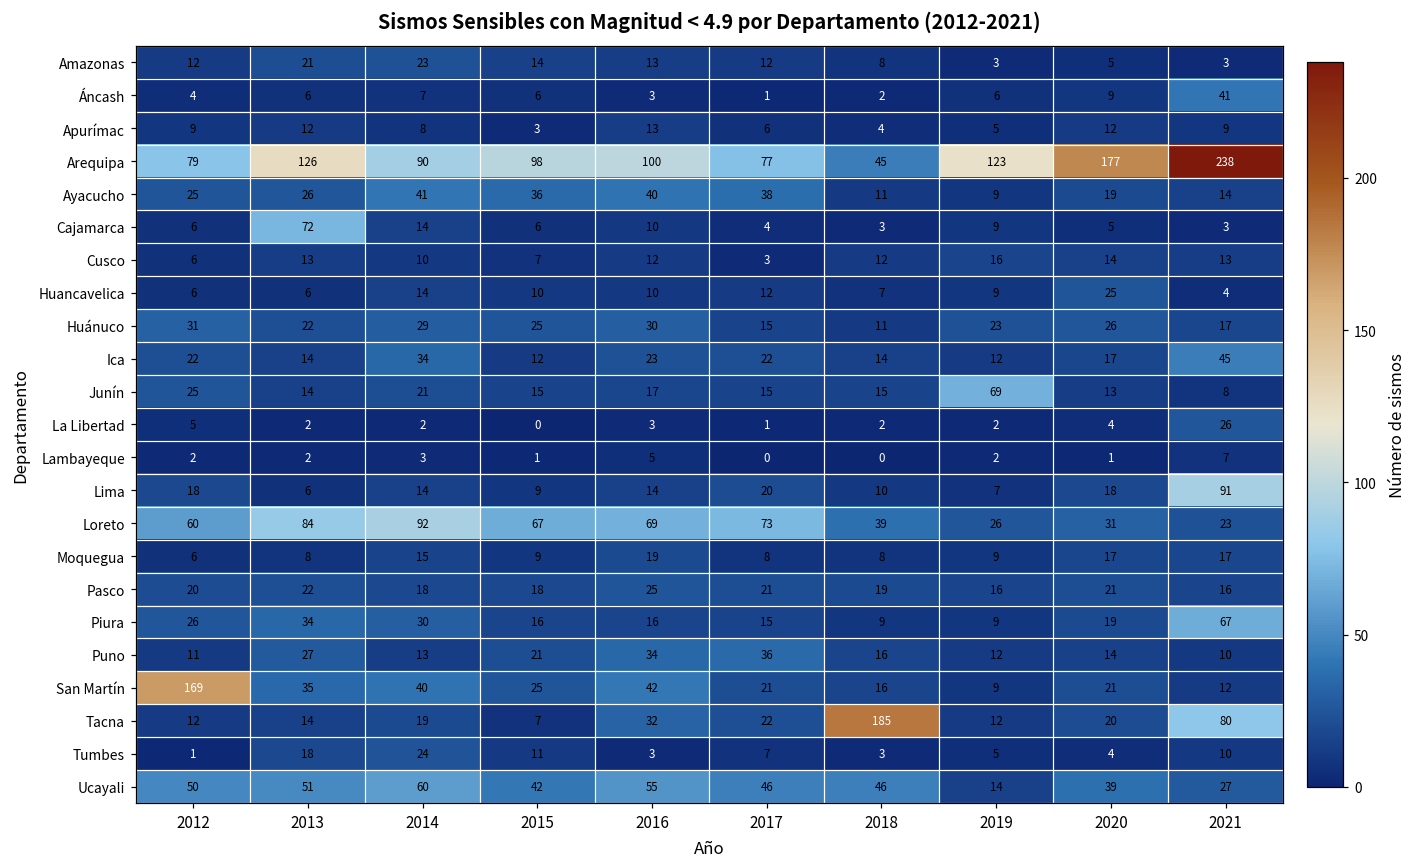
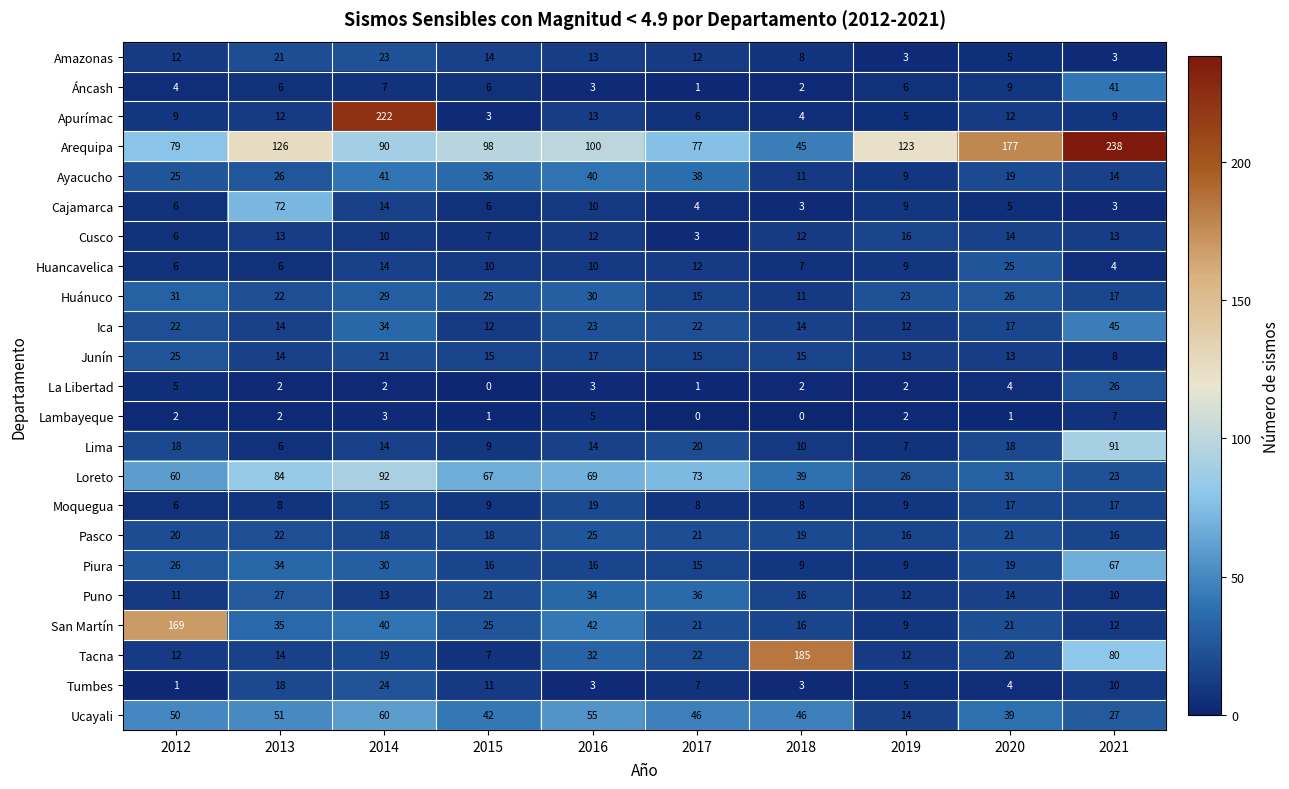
  {
    "Apurímac": {
      "2012": 9,
      "2013": 12,
-     "2014": 8,
+     "2014": 222,
      "2015": 3,
      "2016": 13,
      "2017": 6,
      "2018": 4,
      "2019": 5,
      "2020": 12,
      "2021": 9
    },
    "Junín": {
      "2012": 25,
      "2013": 14,
      "2014": 21,
      "2015": 15,
      "2016": 17,
      "2017": 15,
      "2018": 15,
-     "2019": 69,
+     "2019": 13,
      "2020": 13,
      "2021": 8
    }
  }
